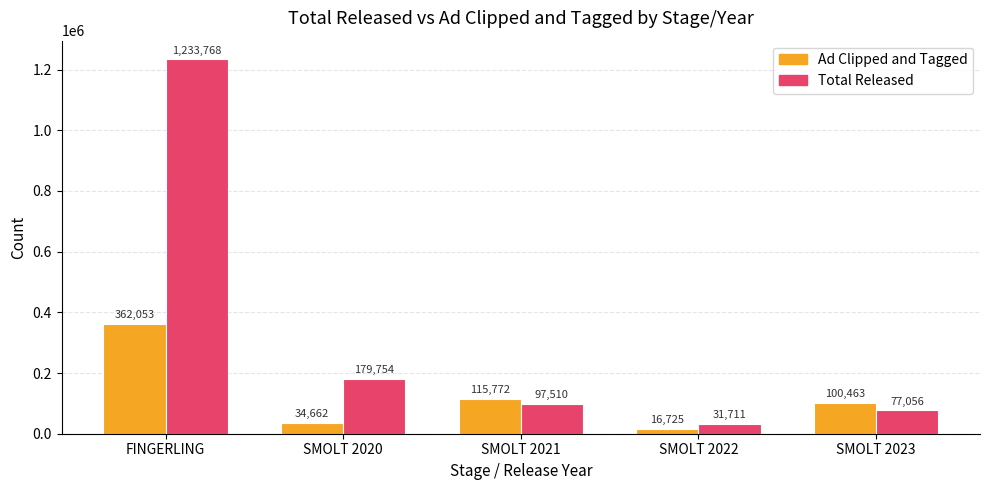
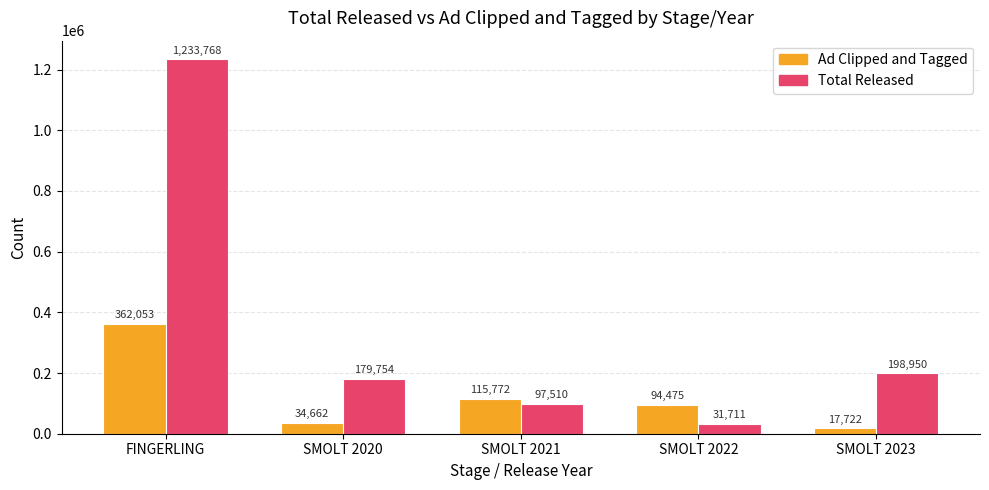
  {
    "Ad Clipped and Tagged": {
      "FINGERLING": "362,053",
      "SMOLT 2020": "34,662",
      "SMOLT 2021": "115,772",
-     "SMOLT 2022": "16,725",
-     "SMOLT 2023": "100,463"
+     "SMOLT 2022": "94,475",
+     "SMOLT 2023": "17,722"
    },
    "Total Released": {
      "FINGERLING": "1,233,768",
      "SMOLT 2020": "179,754",
      "SMOLT 2021": "97,510",
      "SMOLT 2022": "31,711",
-     "SMOLT 2023": "77,056"
+     "SMOLT 2023": "198,950"
    }
  }
